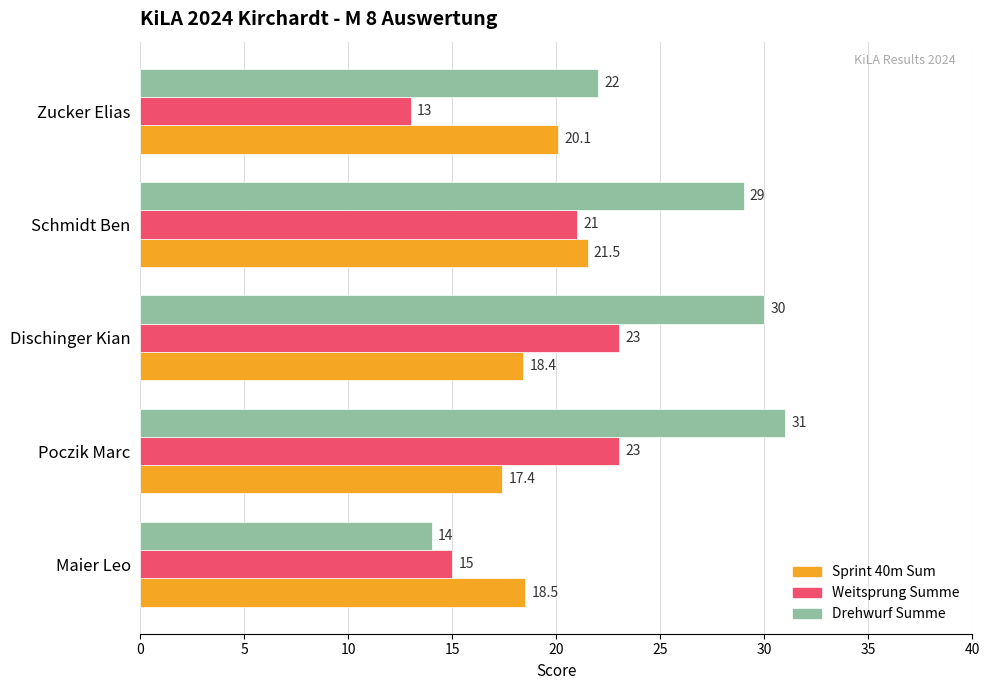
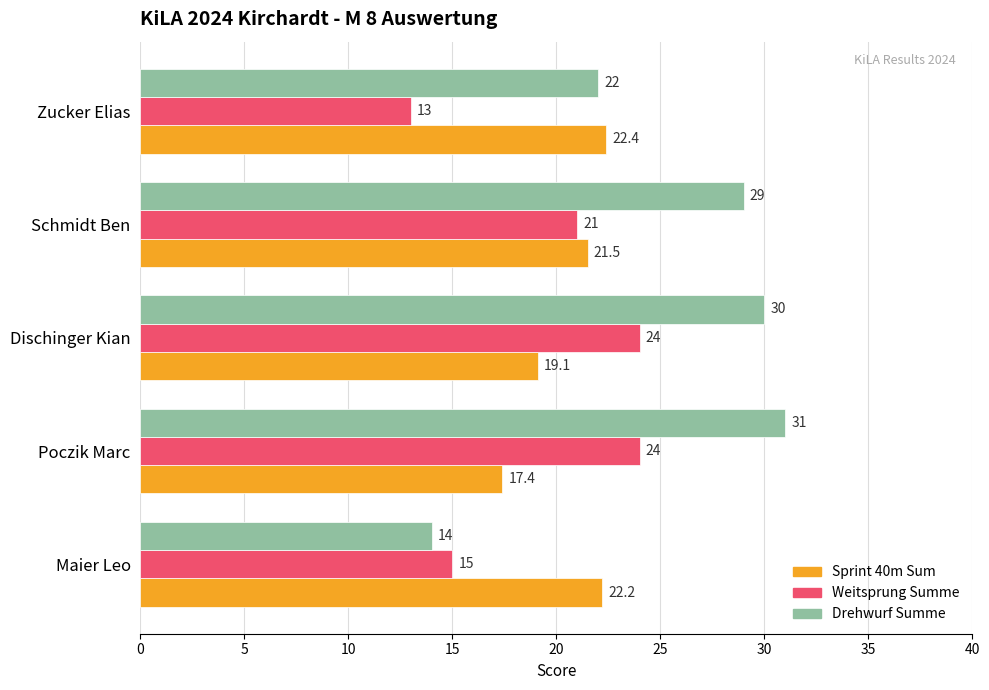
  {
    "Sprint 40m Sum": {
-     "Zucker Elias": 20.1,
+     "Zucker Elias": 22.4,
      "Schmidt Ben": 21.5,
-     "Dischinger Kian": 18.4,
+     "Dischinger Kian": 19.1,
      "Poczik Marc": 17.4,
-     "Maier Leo": 18.5
+     "Maier Leo": 22.2
    },
    "Weitsprung Summe": {
      "Zucker Elias": 13,
      "Schmidt Ben": 21,
-     "Dischinger Kian": 23,
-     "Poczik Marc": 23,
+     "Dischinger Kian": 24,
+     "Poczik Marc": 24,
      "Maier Leo": 15
    },
    "Drehwurf Summe": {
      "Zucker Elias": 22,
      "Schmidt Ben": 29,
      "Dischinger Kian": 30,
      "Poczik Marc": 31,
      "Maier Leo": 14
    }
  }
